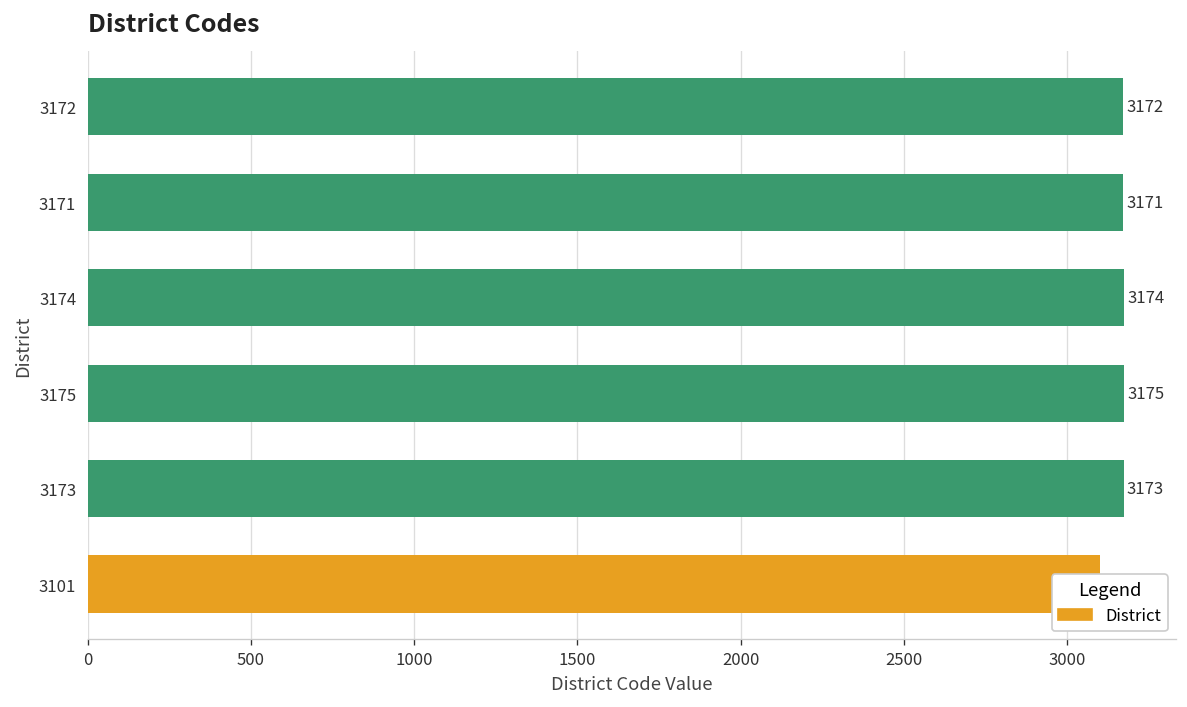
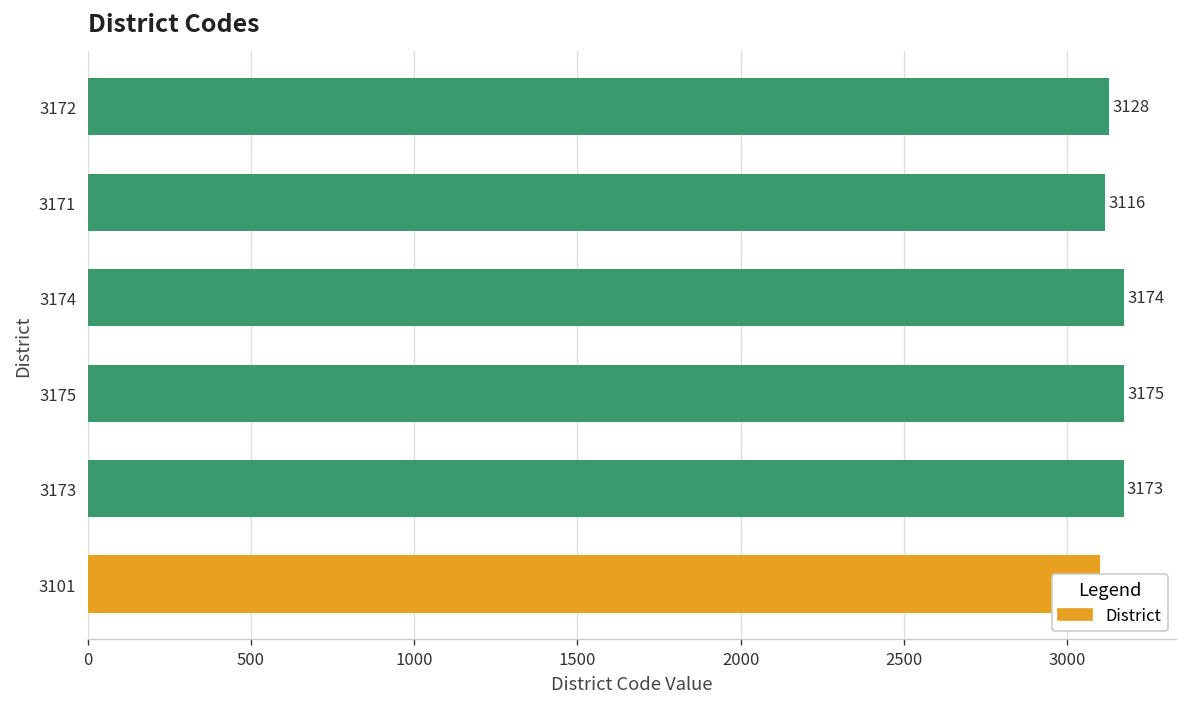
  {
-   "3172": 3172,
-   "3171": 3171,
+   "3172": 3128,
+   "3171": 3116,
    "3174": 3174,
    "3175": 3175,
    "3173": 3173
  }
